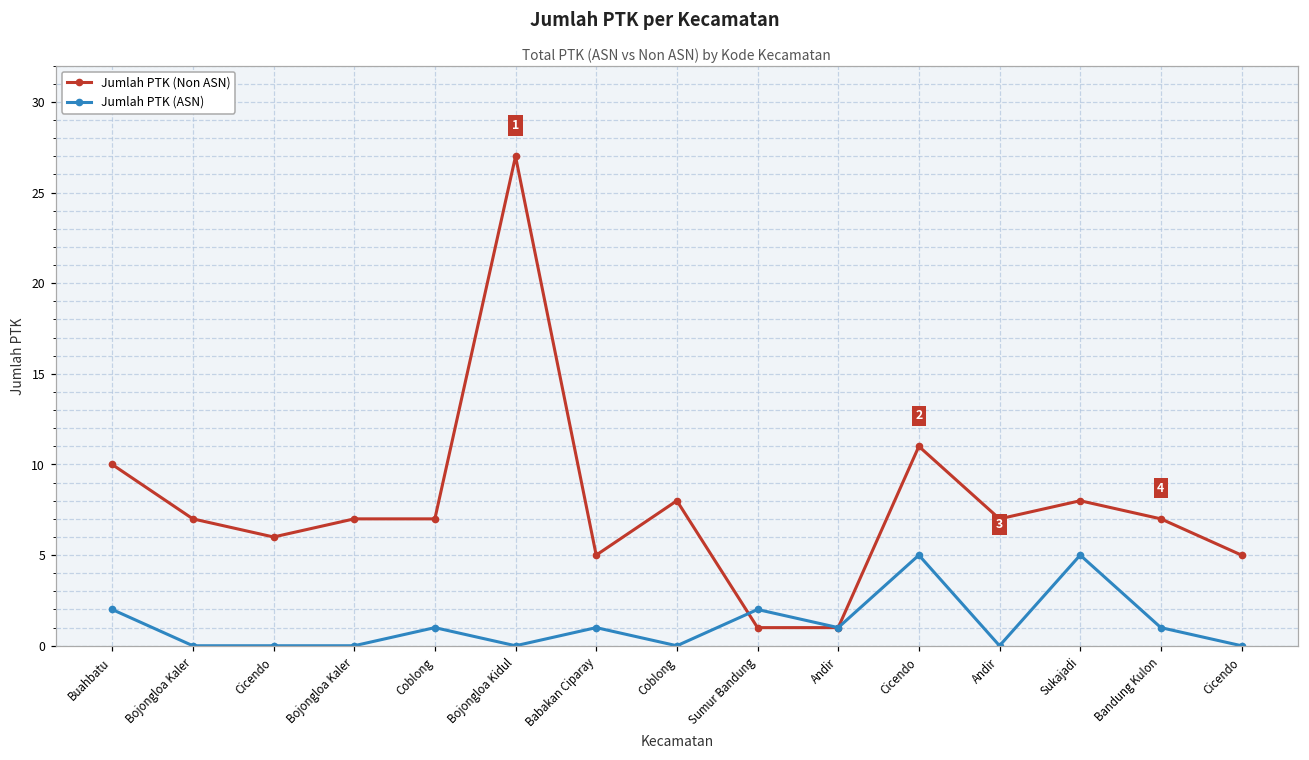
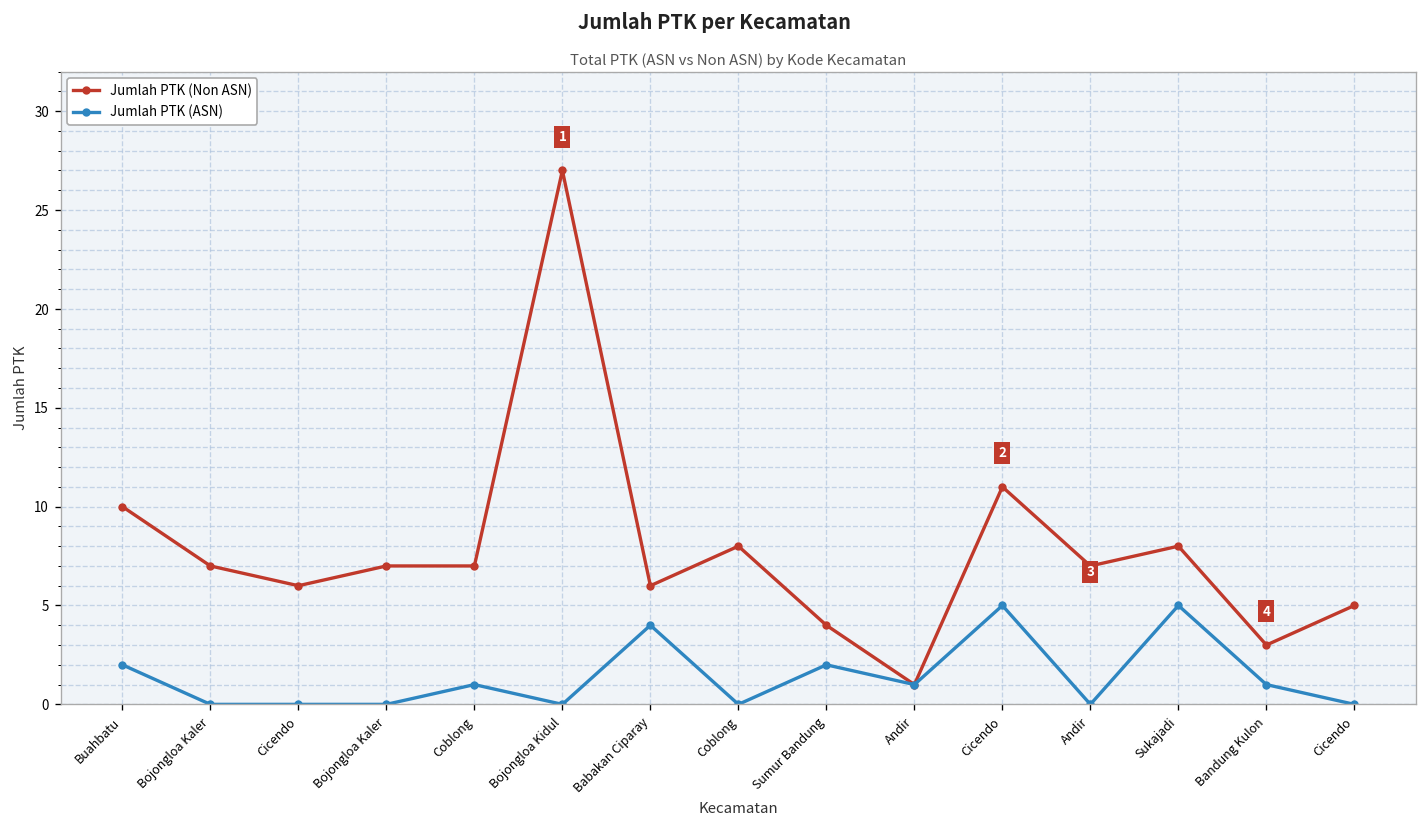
  {
    "Jumlah PTK (Non ASN)": {
      "Buahbatu": 10,
-     "Babakan Ciparay": 5,
-     "Sumur Bandung": 1,
+     "Babakan Ciparay": 6,
+     "Sumur Bandung": 4,
      "Sukajadi": 8,
-     "Bandung Kulon": 7
+     "Bandung Kulon": 3
    },
    "Jumlah PTK (ASN)": {
      "Buahbatu": 2,
      "Bojongloa Kidul": 0,
-     "Babakan Ciparay": 1,
+     "Babakan Ciparay": 4,
      "Sumur Bandung": 2,
      "Sukajadi": 5,
      "Bandung Kulon": 1
    }
  }
